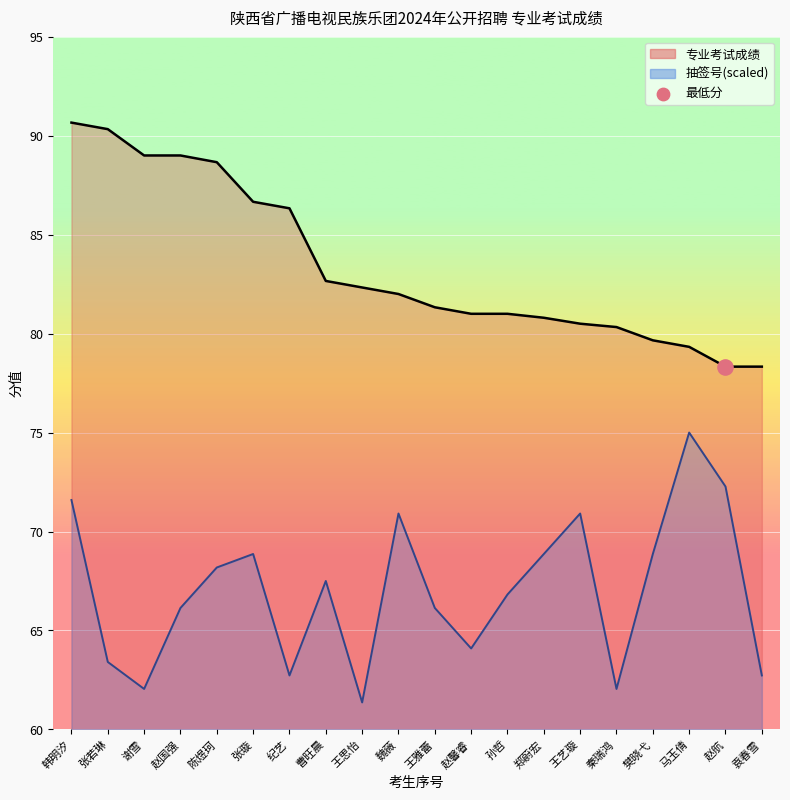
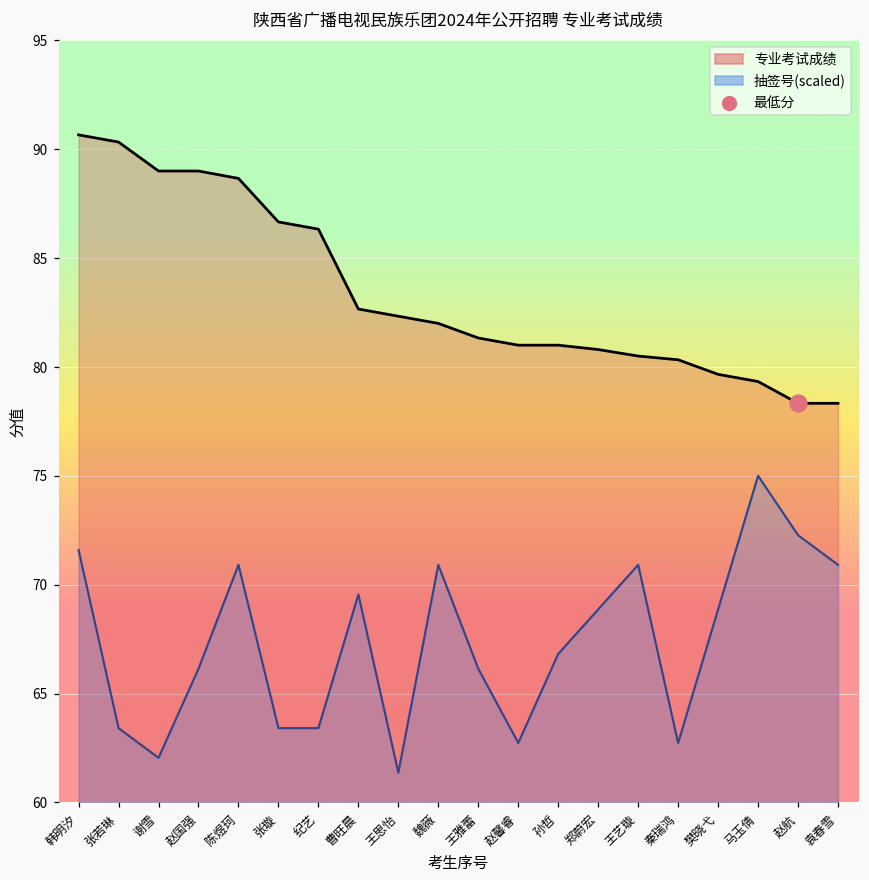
  {
    "抽签号(scaled)": {
      "韩明汐": 71.6,
      "张若琳": 63.4,
      "谢雪": 62.0,
      "赵国强": 66.1,
-     "陈煜珂": 68.2,
-     "张璇": 68.9,
-     "纪艺": 62.7,
-     "曹旺晨": 67.5,
+     "陈煜珂": 70.9,
+     "张璇": 63.4,
+     "纪艺": 63.4,
+     "曹旺晨": 69.5,
      "王思怡": 61.4,
      "魏薇": 70.9,
      "王雅蕾": 66.1,
-     "赵馨睿": 64.1,
+     "赵馨睿": 62.7,
      "孙哲": 66.8,
      "郑蔚宏": 68.9,
      "王艺璇": 70.9,
-     "秦瑞鸿": 62.0,
+     "秦瑞鸿": 62.7,
      "樊晓弋": 68.9,
      "马玉倩": 75.0,
      "赵航": 72.3,
-     "袁春雪": 62.7
+     "袁春雪": 70.9
    }
  }
